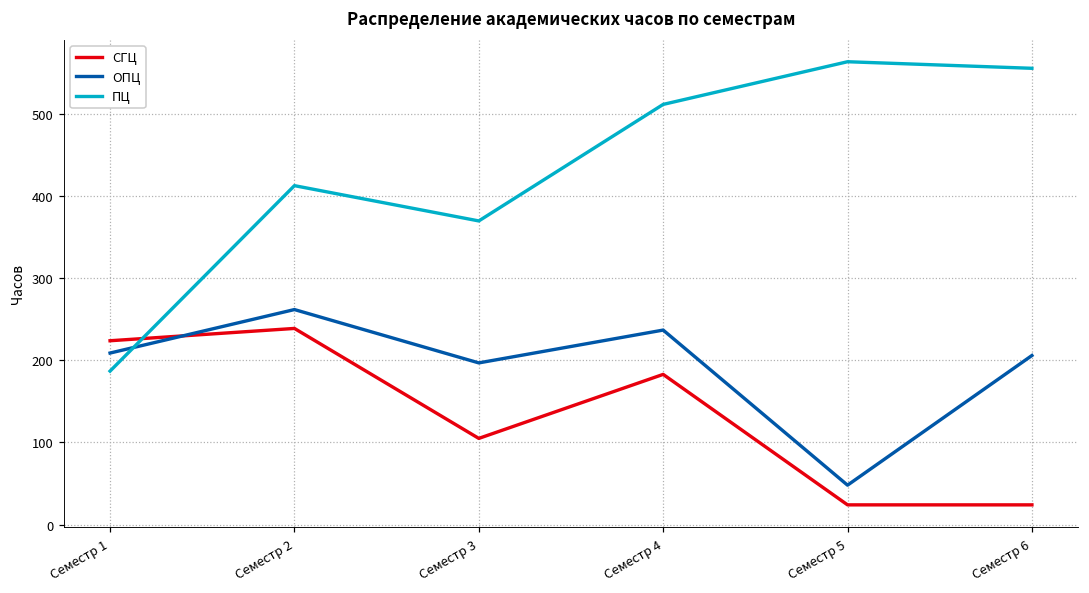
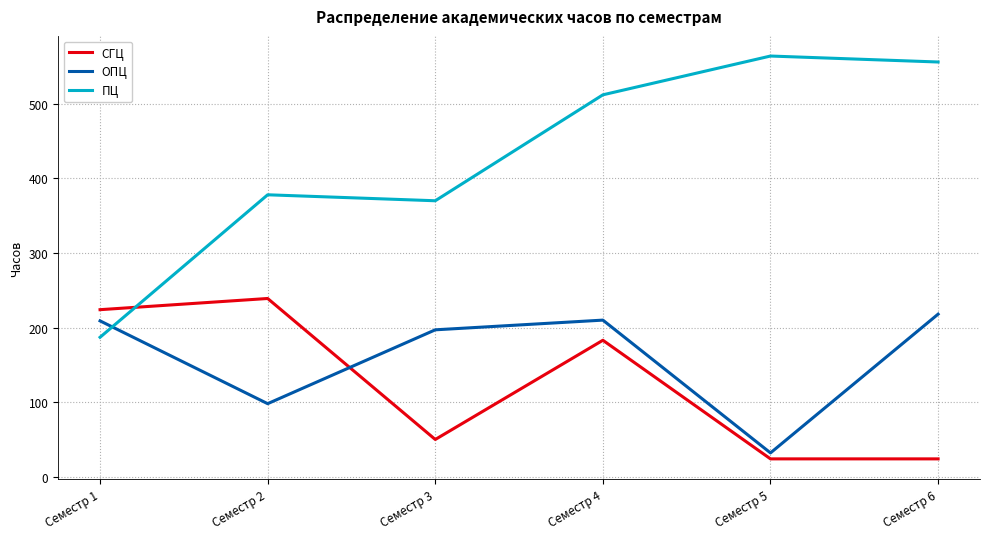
  {
    "СГЦ": {
      "Семестр 1": 220,
      "Семестр 2": 240,
-     "Семестр 3": 110,
+     "Семестр 3": 50,
      "Семестр 4": 180,
      "Семестр 5": 20,
      "Семестр 6": 20
    },
    "ОПЦ": {
      "Семестр 1": 210,
-     "Семестр 2": 260,
+     "Семестр 2": 100,
      "Семестр 3": 200,
-     "Семестр 4": 240,
-     "Семестр 5": 50,
-     "Семестр 6": 210
+     "Семестр 4": 210,
+     "Семестр 5": 30,
+     "Семестр 6": 220
    },
    "ПЦ": {
      "Семестр 1": 190,
-     "Семестр 2": 410,
+     "Семестр 2": 380,
      "Семестр 3": 370,
      "Семестр 4": 510,
      "Семестр 5": 560,
      "Семестр 6": 560
    }
  }
